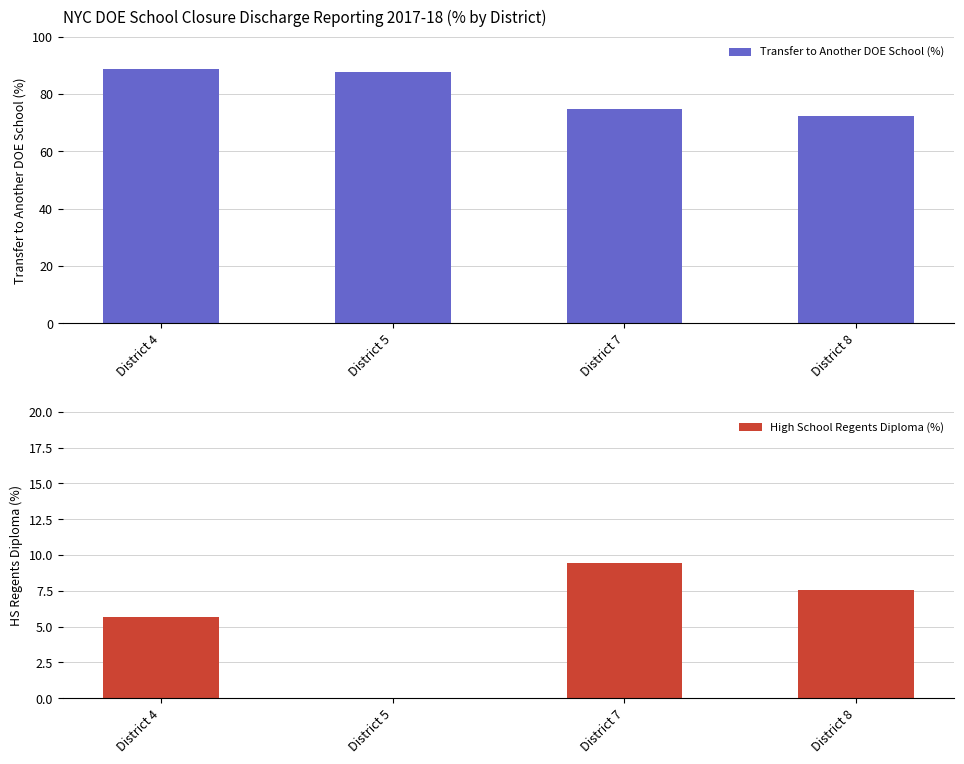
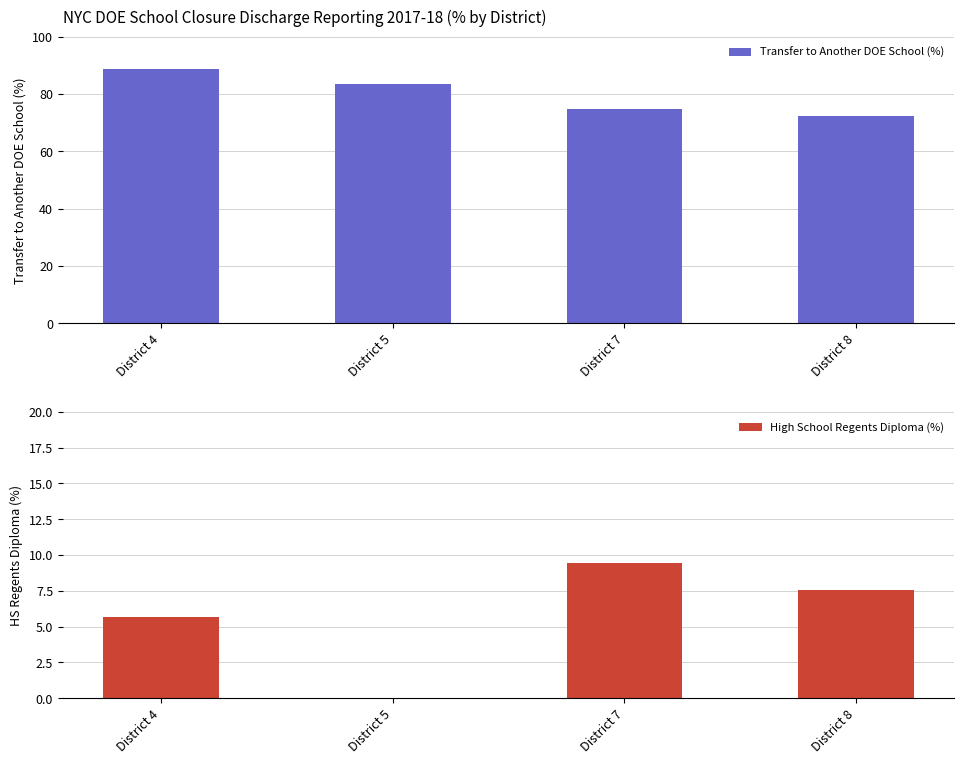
  {
    "NYC DOE School Closure Discharge Reporting 2017-18 (% by District)": {
      "District 4": 89,
-     "District 5": 88,
+     "District 5": 83,
      "District 7": 75,
      "District 8": 72
    }
  }
